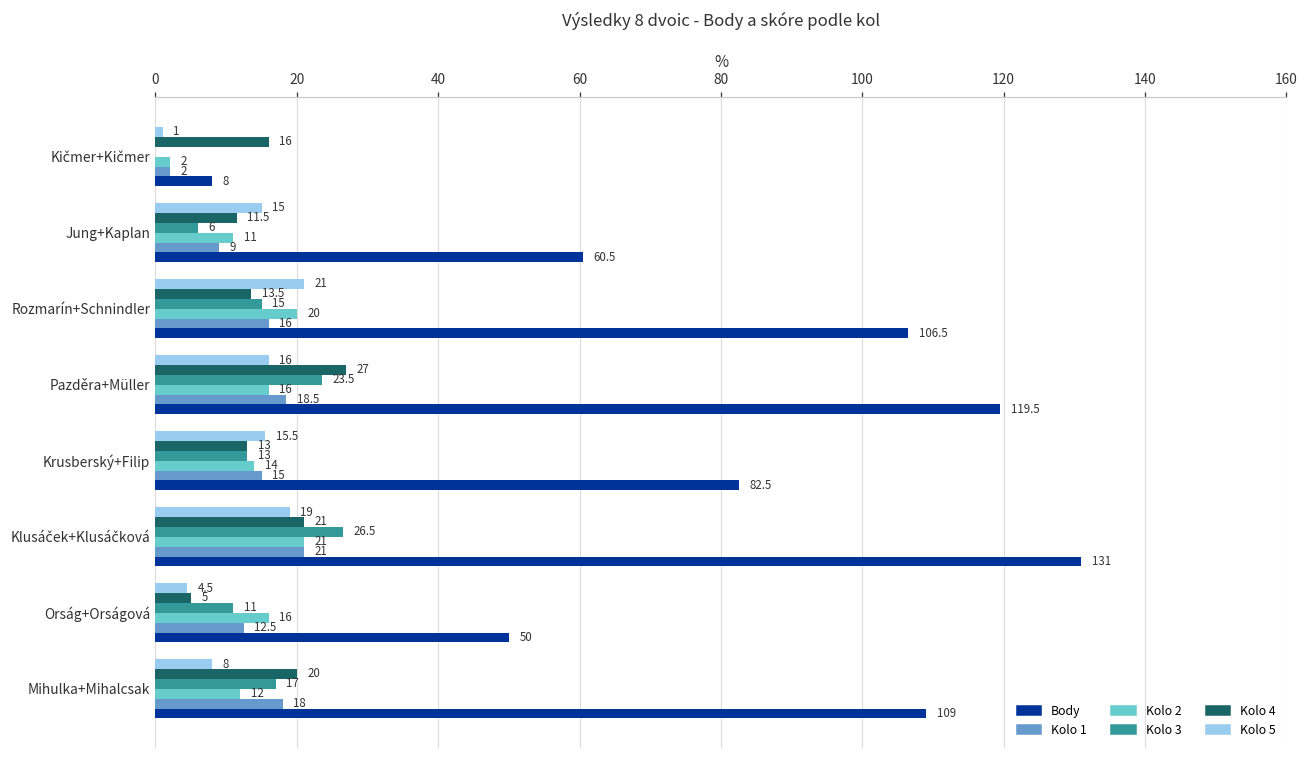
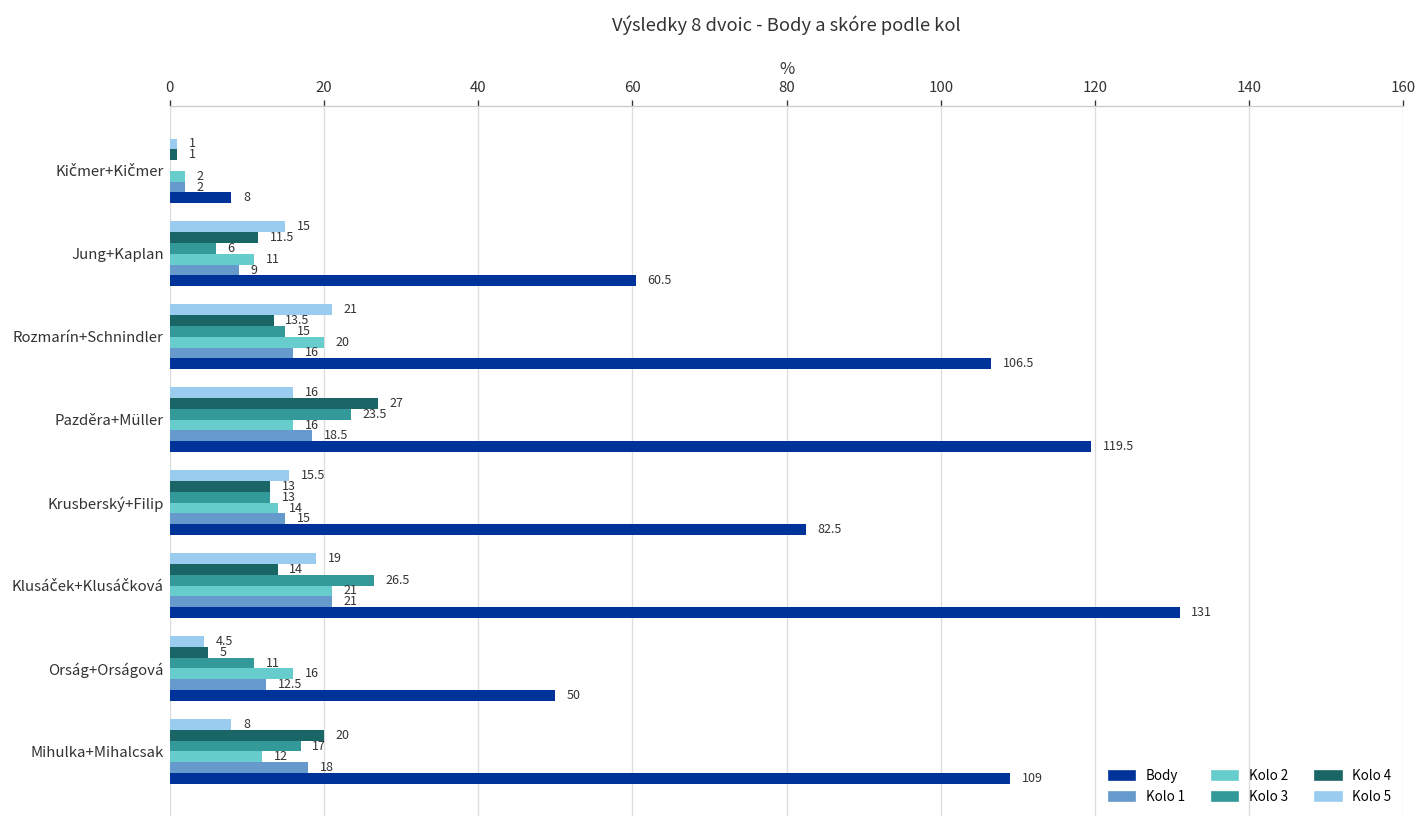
  {
    "Body": {
      "Kičmer+Kičmer": 8,
      "Jung+Kaplan": 60.5,
      "Rozmarín+Schnindler": 106.5,
      "Pazděra+Müller": 119.5,
      "Krusberský+Filip": 82.5,
      "Klusáček+Klusáčková": 131,
      "Orság+Orságová": 50,
      "Mihulka+Mihalcsak": 109
    },
    "Kolo 3": {
      "Jung+Kaplan": 6,
      "Rozmarín+Schnindler": 15,
      "Pazděra+Müller": 23.5,
      "Krusberský+Filip": 13,
      "Klusáček+Klusáčková": 26.5,
      "Orság+Orságová": 11,
      "Mihulka+Mihalcsak": 17
    },
    "Kolo 4": {
-     "Kičmer+Kičmer": 16,
+     "Kičmer+Kičmer": 1,
      "Jung+Kaplan": 11.5,
      "Rozmarín+Schnindler": 13.5,
      "Pazděra+Müller": 27,
      "Krusberský+Filip": 13,
-     "Klusáček+Klusáčková": 21,
+     "Klusáček+Klusáčková": 14,
      "Orság+Orságová": 5,
      "Mihulka+Mihalcsak": 20
    },
    "Kolo 5": {
      "Kičmer+Kičmer": 1,
      "Jung+Kaplan": 15,
      "Rozmarín+Schnindler": 21,
      "Pazděra+Müller": 16,
      "Krusberský+Filip": 15.5,
      "Klusáček+Klusáčková": 19,
      "Orság+Orságová": 4.5,
      "Mihulka+Mihalcsak": 8
    }
  }
